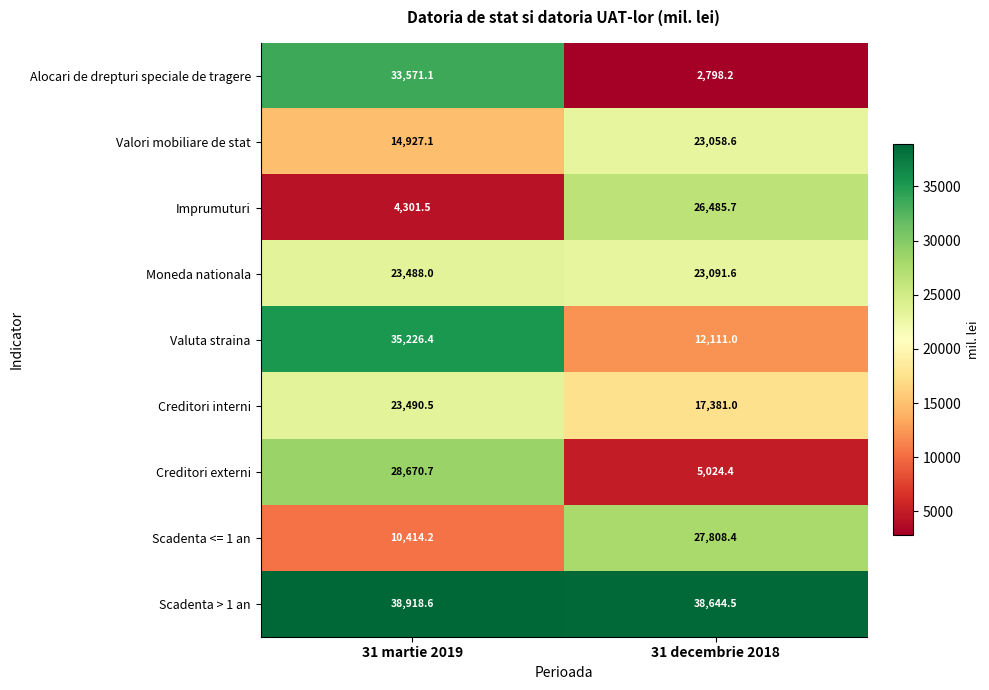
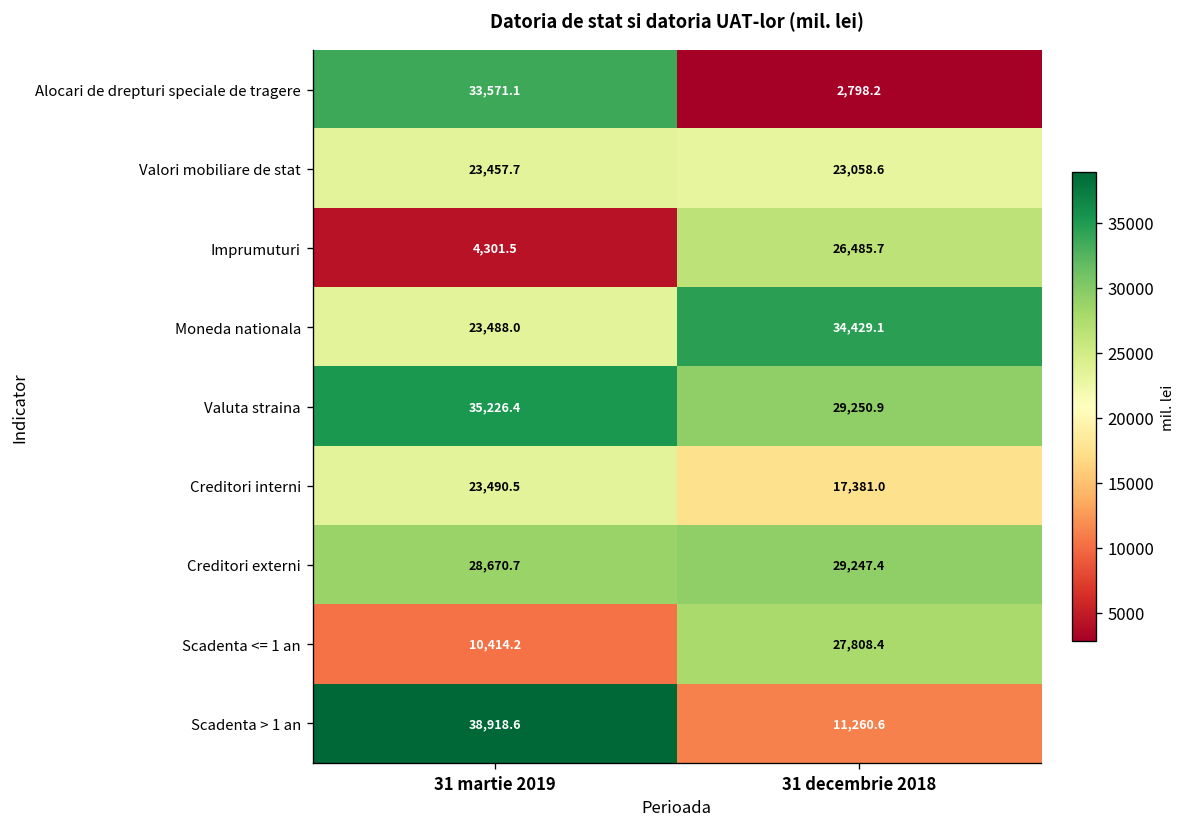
  {
    "Alocari de drepturi speciale de tragere": {
      "31 martie 2019": "33,571.1",
      "31 decembrie 2018": "2,798.2"
    },
    "Valori mobiliare de stat": {
-     "31 martie 2019": "14,927.1",
+     "31 martie 2019": "23,457.7",
      "31 decembrie 2018": "23,058.6"
    },
    "Imprumuturi": {
      "31 martie 2019": "4,301.5",
      "31 decembrie 2018": "26,485.7"
    },
    "Moneda nationala": {
      "31 martie 2019": "23,488.0",
-     "31 decembrie 2018": "23,091.6"
+     "31 decembrie 2018": "34,429.1"
    },
    "Valuta straina": {
      "31 martie 2019": "35,226.4",
-     "31 decembrie 2018": "12,111.0"
+     "31 decembrie 2018": "29,250.9"
    },
    "Creditori interni": {
      "31 martie 2019": "23,490.5",
      "31 decembrie 2018": "17,381.0"
    },
    "Creditori externi": {
      "31 martie 2019": "28,670.7",
-     "31 decembrie 2018": "5,024.4"
+     "31 decembrie 2018": "29,247.4"
    },
    "Scadenta <= 1 an": {
      "31 martie 2019": "10,414.2",
      "31 decembrie 2018": "27,808.4"
    },
    "Scadenta > 1 an": {
      "31 martie 2019": "38,918.6",
-     "31 decembrie 2018": "38,644.5"
+     "31 decembrie 2018": "11,260.6"
    }
  }
